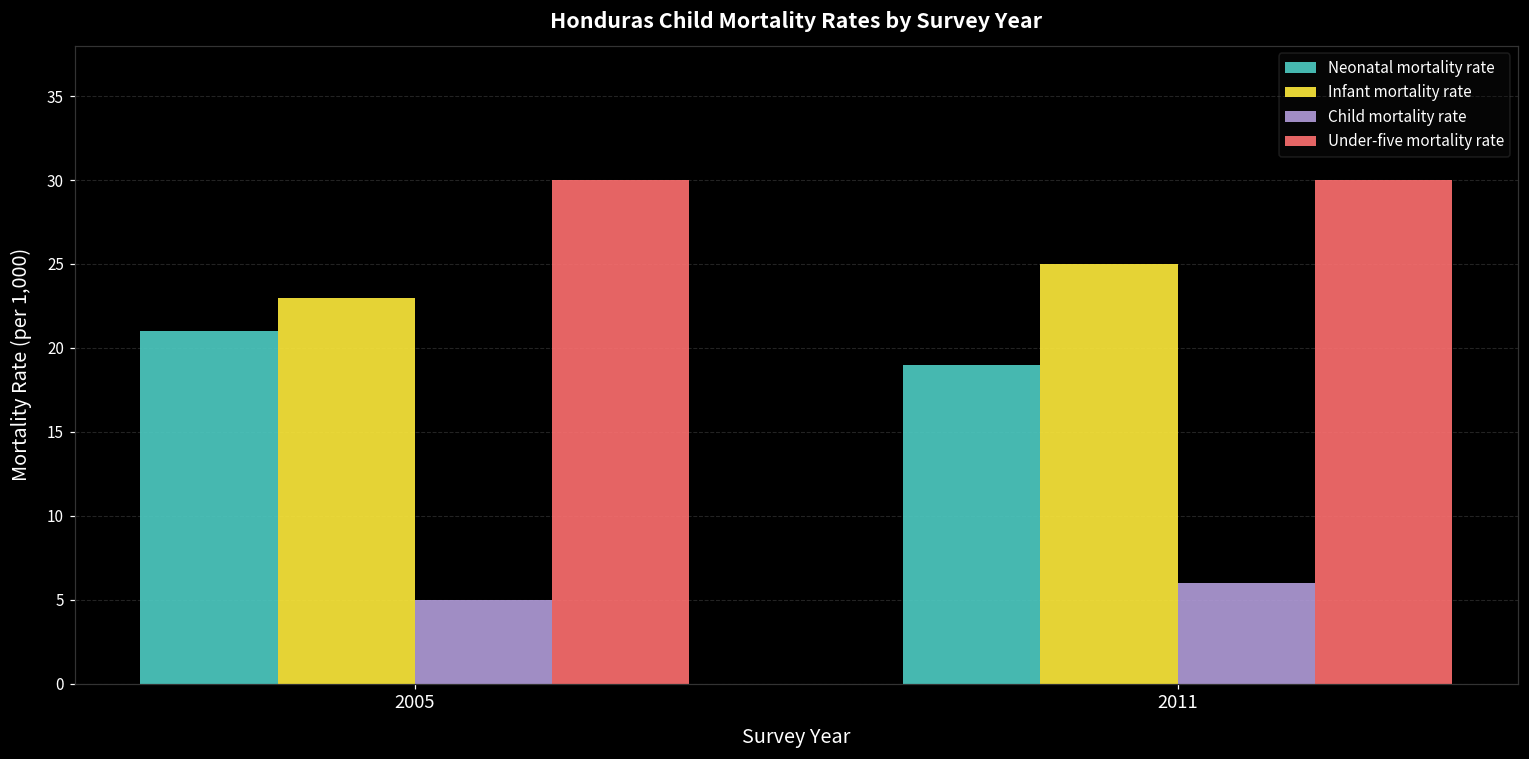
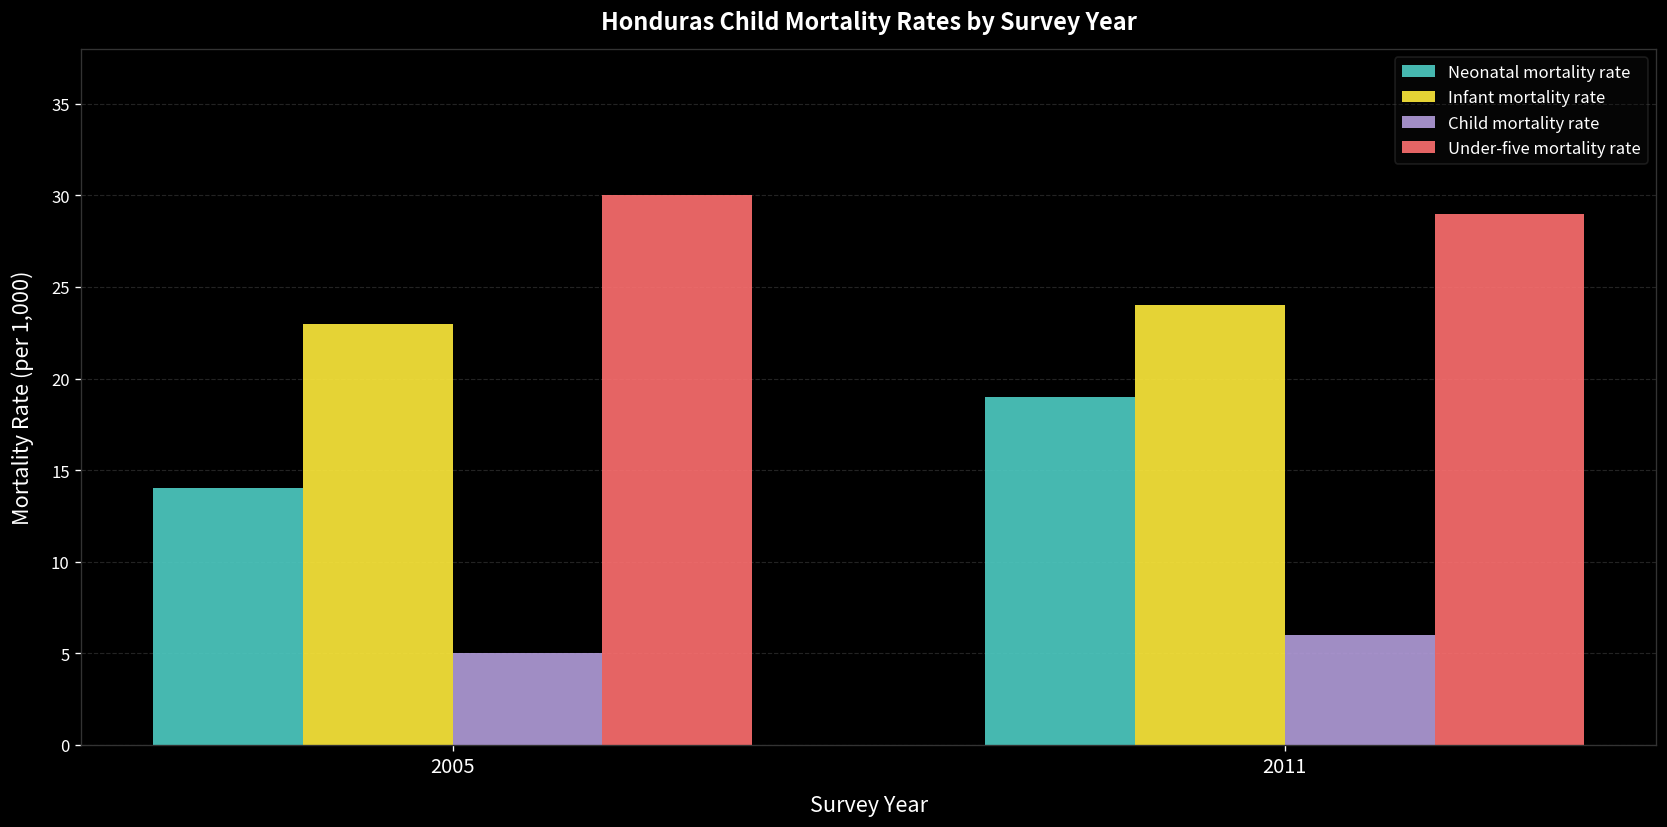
  {
    "Neonatal mortality rate": {
-     "2005": 21,
+     "2005": 14,
      "2011": 19
    },
    "Infant mortality rate": {
      "2005": 23,
-     "2011": 25
+     "2011": 24
    },
    "Child mortality rate": {
      "2005": 5,
      "2011": 6
    },
    "Under-five mortality rate": {
      "2005": 30,
-     "2011": 30
+     "2011": 29
    }
  }
